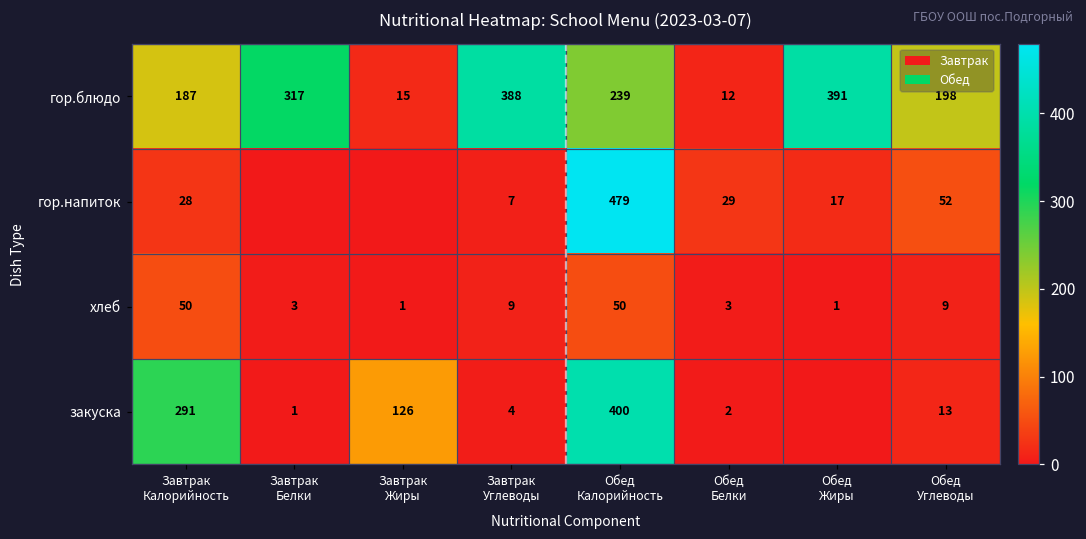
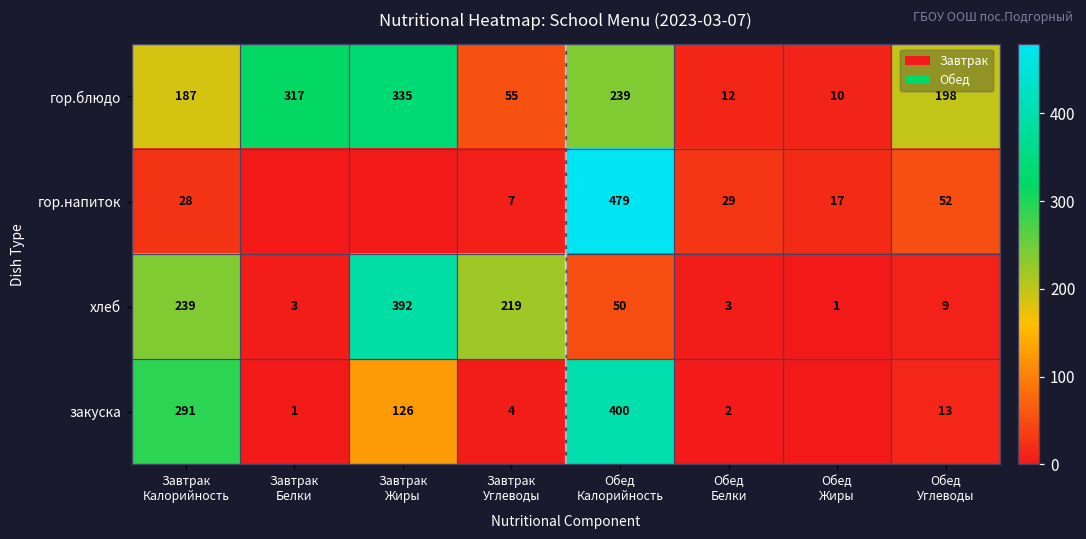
  {
    "гор.блюдо": {
      "Завтрак Калорийность": 187,
      "Завтрак Белки": 317,
-     "Завтрак Жиры": 15,
-     "Завтрак Углеводы": 388,
+     "Завтрак Жиры": 335,
+     "Завтрак Углеводы": 55,
      "Обед Калорийность": 239,
      "Обед Белки": 12,
-     "Обед Жиры": 391,
+     "Обед Жиры": 10,
      "Обед Углеводы": 198
    },
    "гор.напиток": {
      "Завтрак Калорийность": 28,
      "Завтрак Углеводы": 7,
      "Обед Калорийность": 479,
      "Обед Белки": 29,
      "Обед Жиры": 17,
      "Обед Углеводы": 52
    },
    "хлеб": {
-     "Завтрак Калорийность": 50,
+     "Завтрак Калорийность": 239,
      "Завтрак Белки": 3,
-     "Завтрак Жиры": 1,
-     "Завтрак Углеводы": 9,
+     "Завтрак Жиры": 392,
+     "Завтрак Углеводы": 219,
      "Обед Калорийность": 50,
      "Обед Белки": 3,
      "Обед Жиры": 1,
      "Обед Углеводы": 9
    },
    "закуска": {
      "Завтрак Калорийность": 291,
      "Завтрак Белки": 1,
      "Завтрак Жиры": 126,
      "Завтрак Углеводы": 4,
      "Обед Калорийность": 400,
      "Обед Белки": 2,
      "Обед Углеводы": 13
    }
  }
